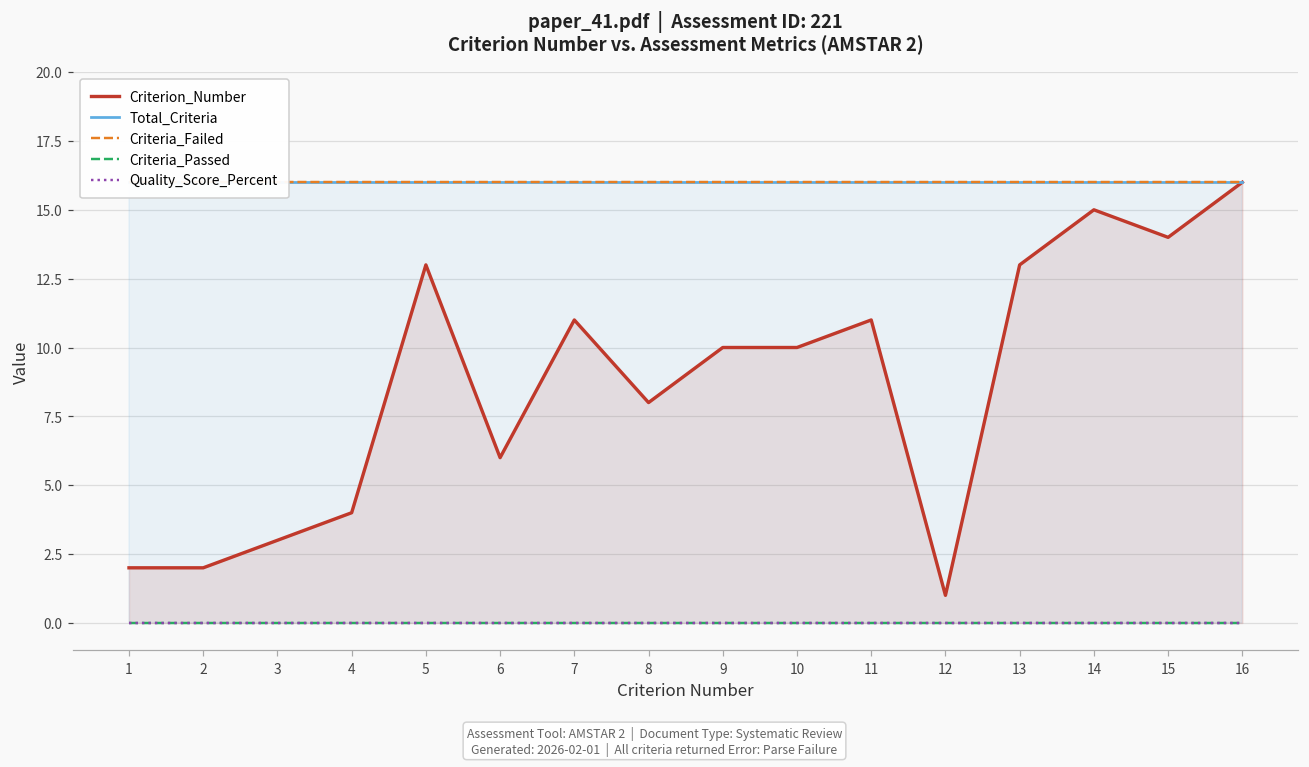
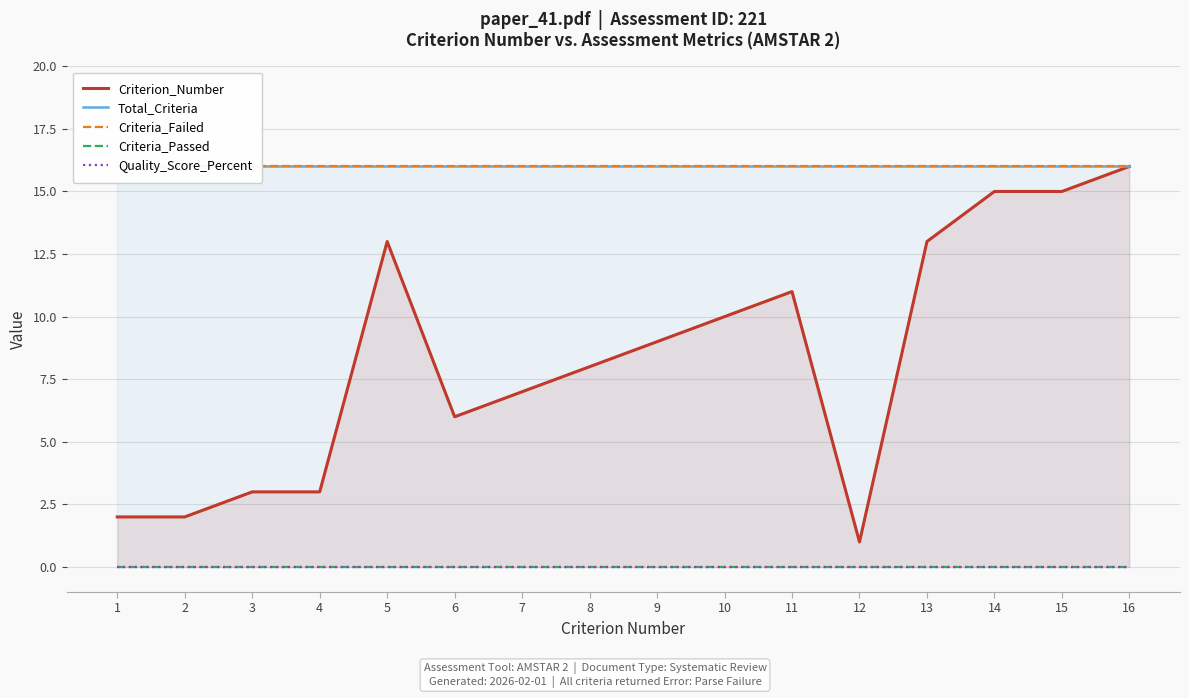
  {
    "Criterion_Number": {
      "1": 2,
      "2": 2,
      "3": 3,
-     "4": 4,
+     "4": 3,
      "5": 13,
      "6": 6,
-     "7": 11,
+     "7": 7,
      "8": 8,
-     "9": 10,
+     "9": 9,
      "10": 10,
      "11": 11,
      "12": 1,
      "13": 13,
      "14": 15,
-     "15": 14
+     "15": 15
    },
    "Criteria_Failed": {
      "4": 16,
      "5": 16,
      "6": 16,
      "7": 16,
      "8": 16,
      "9": 16,
      "10": 16,
      "11": 16,
      "12": 16,
      "13": 16,
      "14": 16,
      "15": 16
    },
    "Quality_Score_Percent": {
      "1": 0,
      "2": 0,
      "3": 0,
      "4": 0,
      "5": 0,
      "6": 0,
      "7": 0,
      "8": 0,
      "9": 0,
      "10": 0,
      "11": 0,
      "12": 0,
      "13": 0,
      "14": 0,
      "15": 0,
      "16": 0
    }
  }
